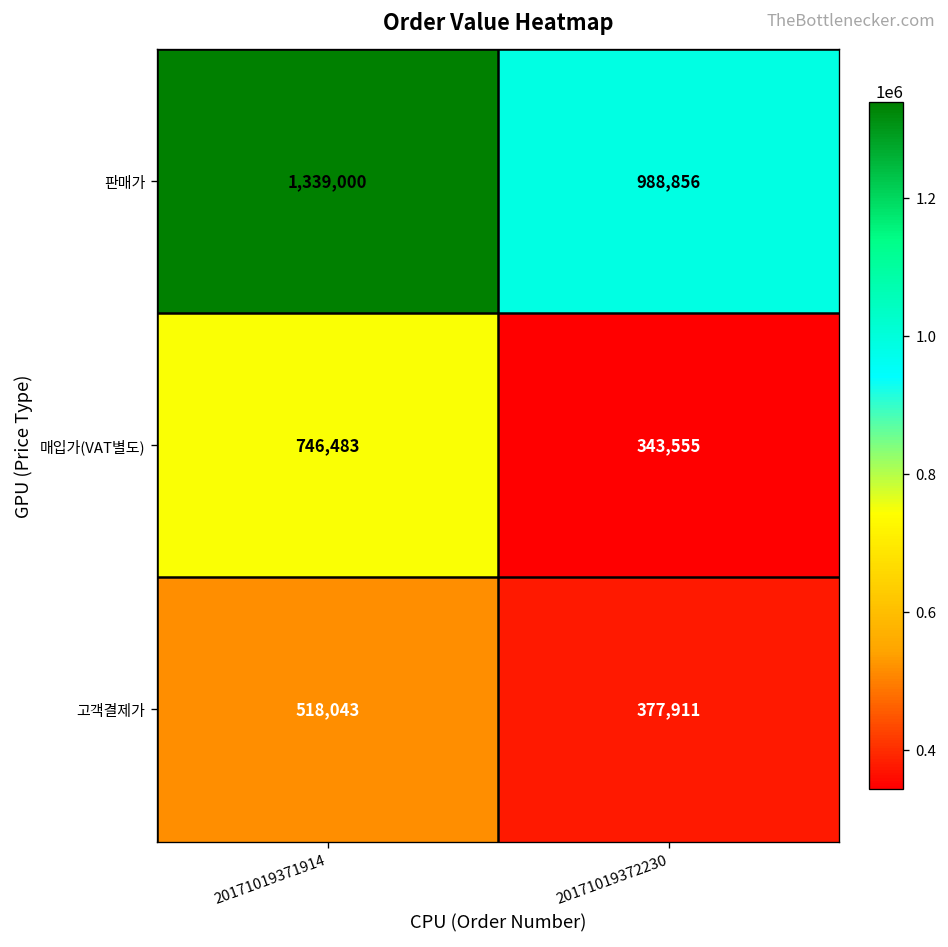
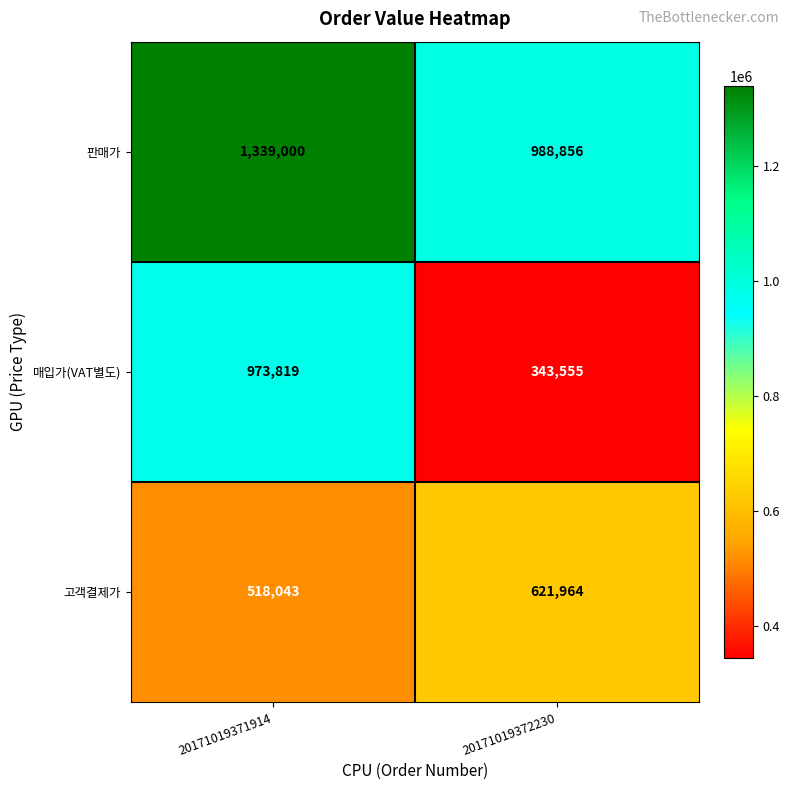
  {
    "판매가": {
      "20171019371914": "1,339,000",
      "20171019372230": "988,856"
    },
    "매입가(VAT별도)": {
-     "20171019371914": "746,483",
+     "20171019371914": "973,819",
      "20171019372230": "343,555"
    },
    "고객결제가": {
      "20171019371914": "518,043",
-     "20171019372230": "377,911"
+     "20171019372230": "621,964"
    }
  }
